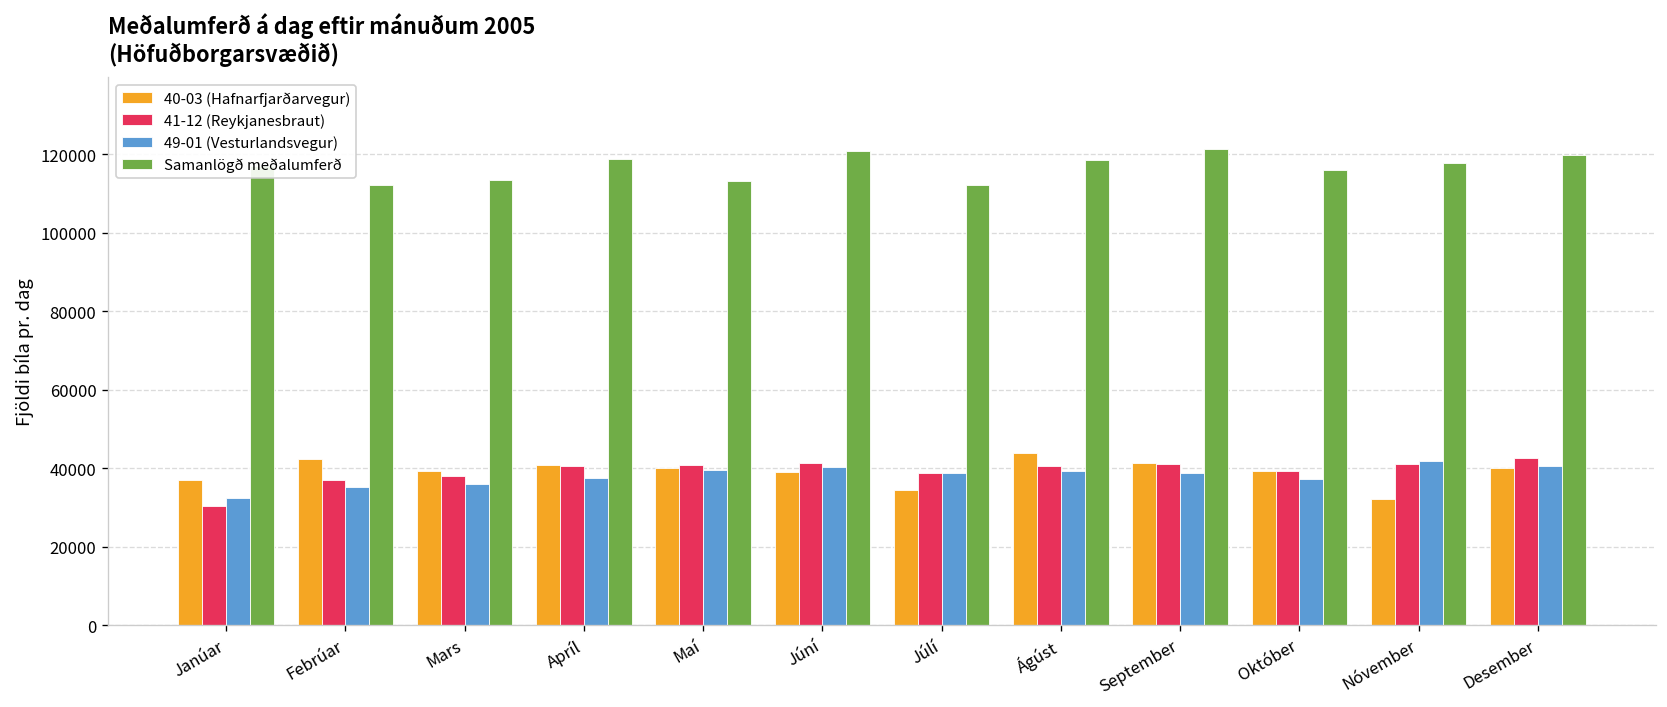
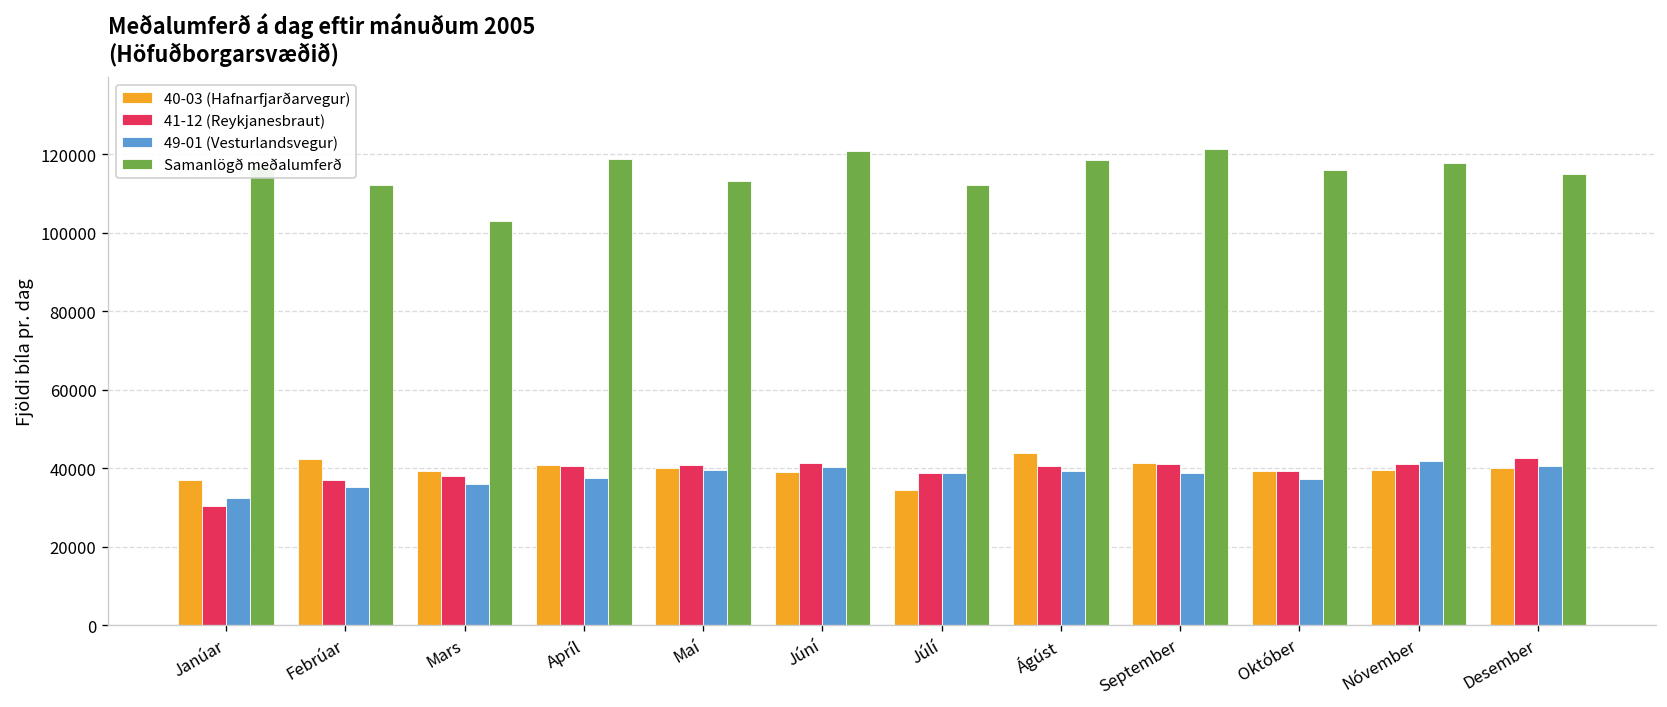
  {
    "40-03 (Hafnarfjarðarvegur)": {
      "Janúar": 37000,
      "Febrúar": 42000,
      "Mars": 39000,
      "Apríl": 41000,
      "Maí": 40000,
      "Júní": 39000,
      "Júlí": 35000,
      "Ágúst": 44000,
      "September": 41000,
      "Október": 39000,
-     "Nóvember": 32000,
+     "Nóvember": 40000,
      "Desember": 40000
    },
    "41-12 (Reykjanesbraut)": {
      "Janúar": 30000,
      "Febrúar": 37000,
      "Mars": 38000,
      "Apríl": 41000,
      "Maí": 41000,
      "Júní": 41000,
      "Júlí": 39000,
      "Ágúst": 41000,
      "September": 41000,
      "Október": 39000,
      "Nóvember": 41000,
      "Desember": 43000
    },
    "49-01 (Vesturlandsvegur)": {
      "Janúar": 32000,
      "Febrúar": 35000,
      "Mars": 36000,
      "Apríl": 38000,
      "Maí": 40000,
      "Júní": 40000,
      "Júlí": 39000,
      "Ágúst": 39000,
      "September": 39000,
      "Október": 37000,
      "Nóvember": 42000,
      "Desember": 41000
    },
    "Samanlögð meðalumferð": {
      "Febrúar": 112000,
-     "Mars": 113000,
+     "Mars": 103000,
      "Apríl": 119000,
      "Maí": 113000,
      "Júní": 121000,
      "Júlí": 112000,
      "Ágúst": 119000,
      "September": 121000,
      "Október": 116000,
      "Nóvember": 118000,
-     "Desember": 120000
+     "Desember": 115000
    }
  }
